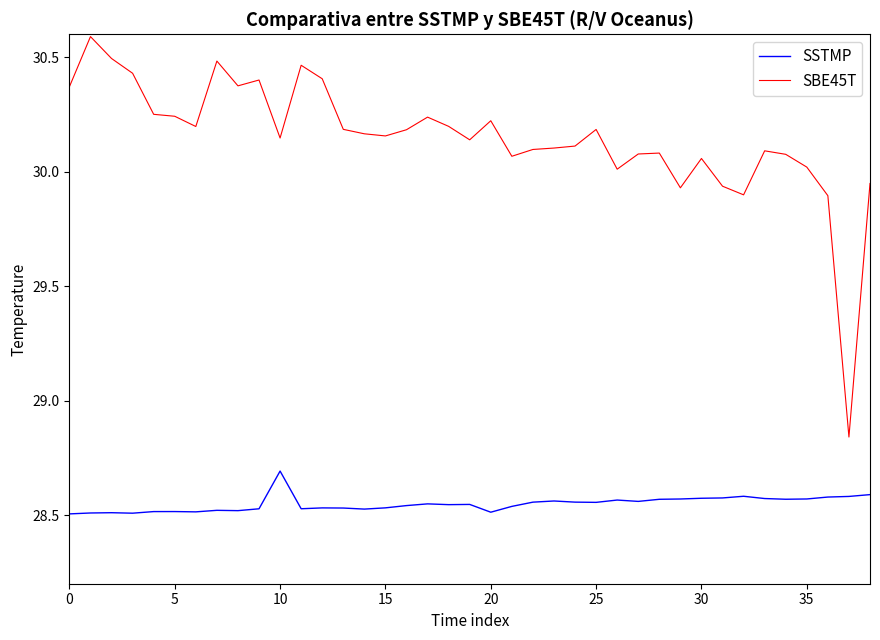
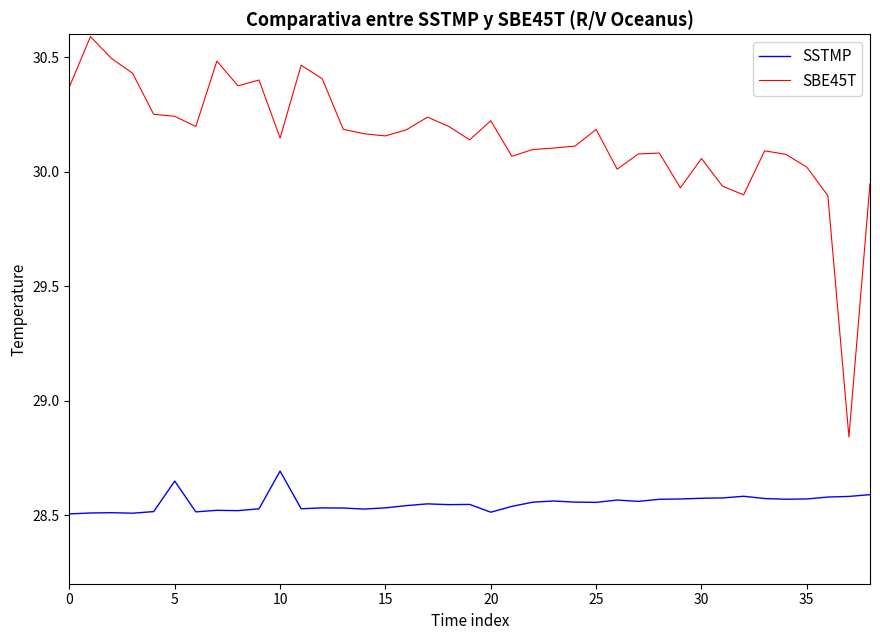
  {
    "SSTMP": {
      "0": 28.51,
-     "5": 28.52,
+     "5": 28.65,
      "10": 28.69,
      "15": 28.53,
      "20": 28.51,
      "25": 28.56,
      "30": 28.57,
      "35": 28.57
    },
    "SBE45T": {
      "0": 30.37,
      "5": 30.24,
      "10": 30.15,
      "15": 30.16,
      "20": 30.22,
      "25": 30.18,
      "30": 30.06,
      "35": 30.02
    }
  }
